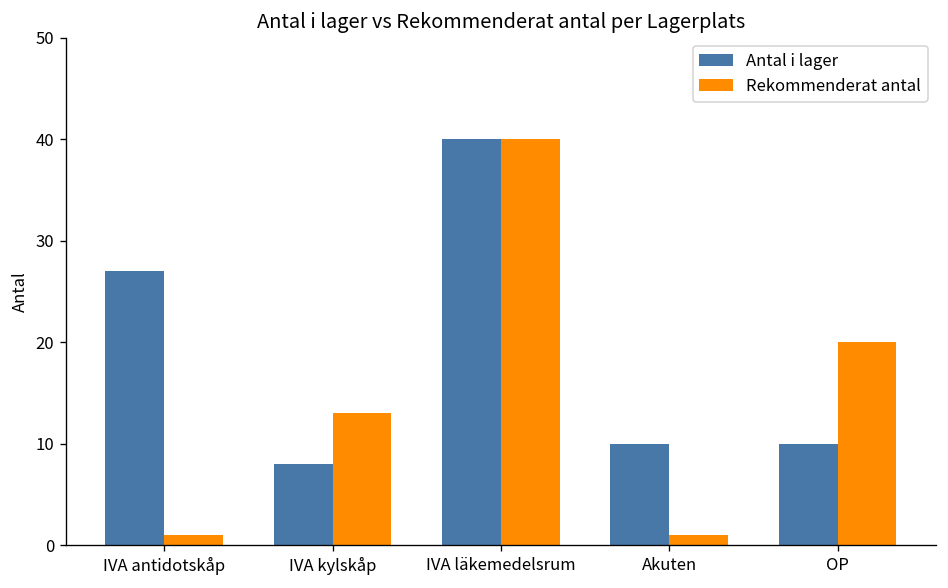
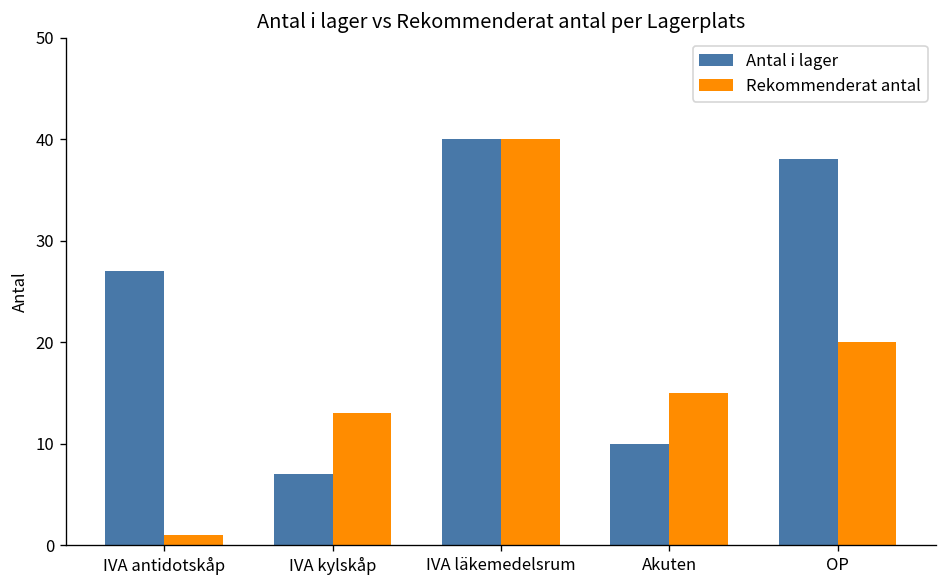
  {
    "Antal i lager": {
      "IVA antidotskåp": 27,
-     "IVA kylskåp": 8,
+     "IVA kylskåp": 7,
      "IVA läkemedelsrum": 40,
      "Akuten": 10,
-     "OP": 10
+     "OP": 38
    },
    "Rekommenderat antal": {
      "IVA antidotskåp": 1,
      "IVA kylskåp": 13,
      "IVA läkemedelsrum": 40,
-     "Akuten": 1,
+     "Akuten": 15,
      "OP": 20
    }
  }
